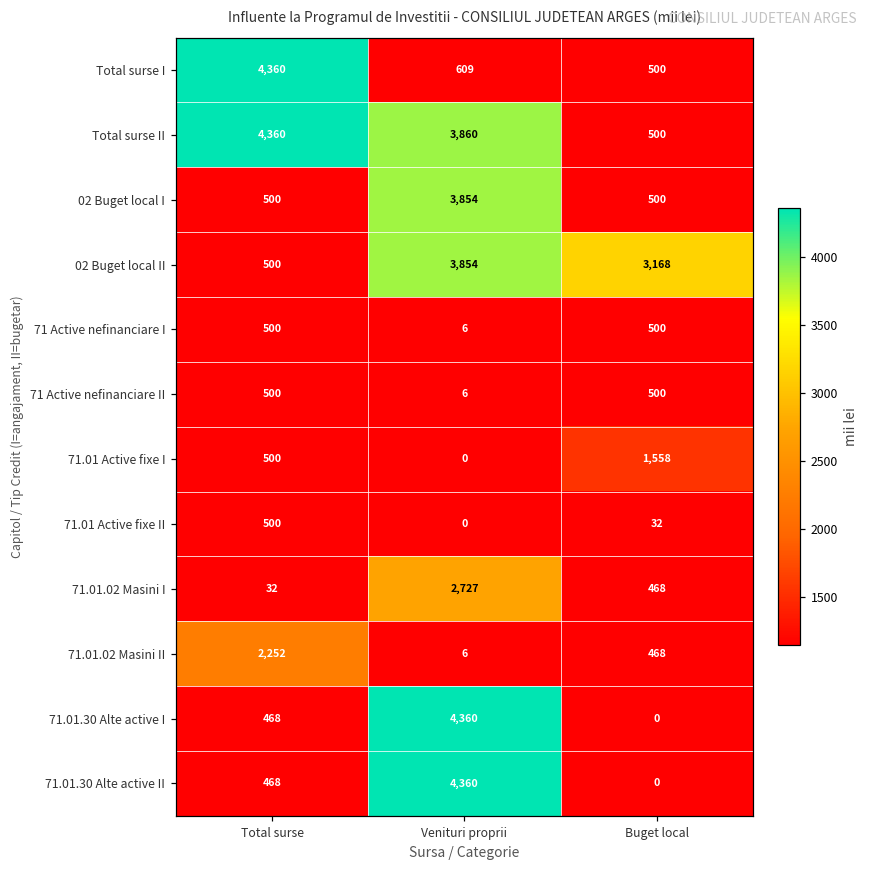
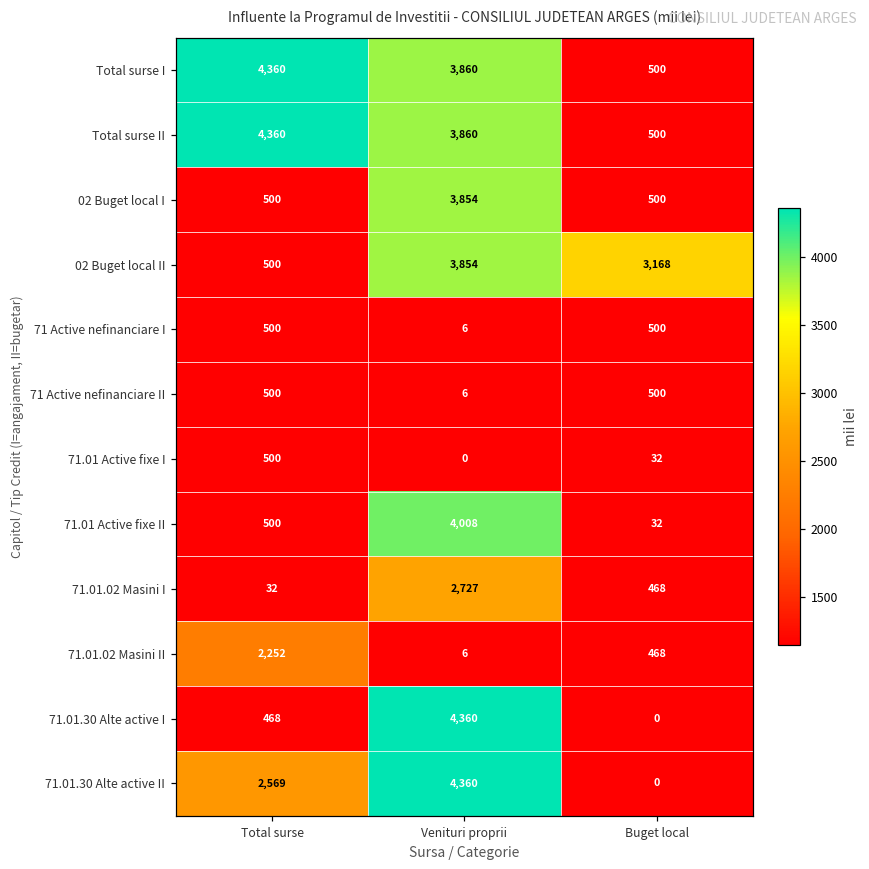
  {
    "Total surse I": {
      "Total surse": "4,360",
-     "Venituri proprii": "609",
+     "Venituri proprii": "3,860",
      "Buget local": "500"
    },
    "Total surse II": {
      "Total surse": "4,360",
      "Venituri proprii": "3,860",
      "Buget local": "500"
    },
    "02 Buget local I": {
      "Total surse": "500",
      "Venituri proprii": "3,854",
      "Buget local": "500"
    },
    "02 Buget local II": {
      "Total surse": "500",
      "Venituri proprii": "3,854",
      "Buget local": "3,168"
    },
    "71 Active nefinanciare I": {
      "Total surse": "500",
      "Venituri proprii": "6",
      "Buget local": "500"
    },
    "71 Active nefinanciare II": {
      "Total surse": "500",
      "Venituri proprii": "6",
      "Buget local": "500"
    },
    "71.01 Active fixe I": {
      "Total surse": "500",
      "Venituri proprii": "0",
-     "Buget local": "1,558"
+     "Buget local": "32"
    },
    "71.01 Active fixe II": {
      "Total surse": "500",
-     "Venituri proprii": "0",
+     "Venituri proprii": "4,008",
      "Buget local": "32"
    },
    "71.01.02 Masini I": {
      "Total surse": "32",
      "Venituri proprii": "2,727",
      "Buget local": "468"
    },
    "71.01.02 Masini II": {
      "Total surse": "2,252",
      "Venituri proprii": "6",
      "Buget local": "468"
    },
    "71.01.30 Alte active I": {
      "Total surse": "468",
      "Venituri proprii": "4,360",
      "Buget local": "0"
    },
    "71.01.30 Alte active II": {
-     "Total surse": "468",
+     "Total surse": "2,569",
      "Venituri proprii": "4,360",
      "Buget local": "0"
    }
  }
